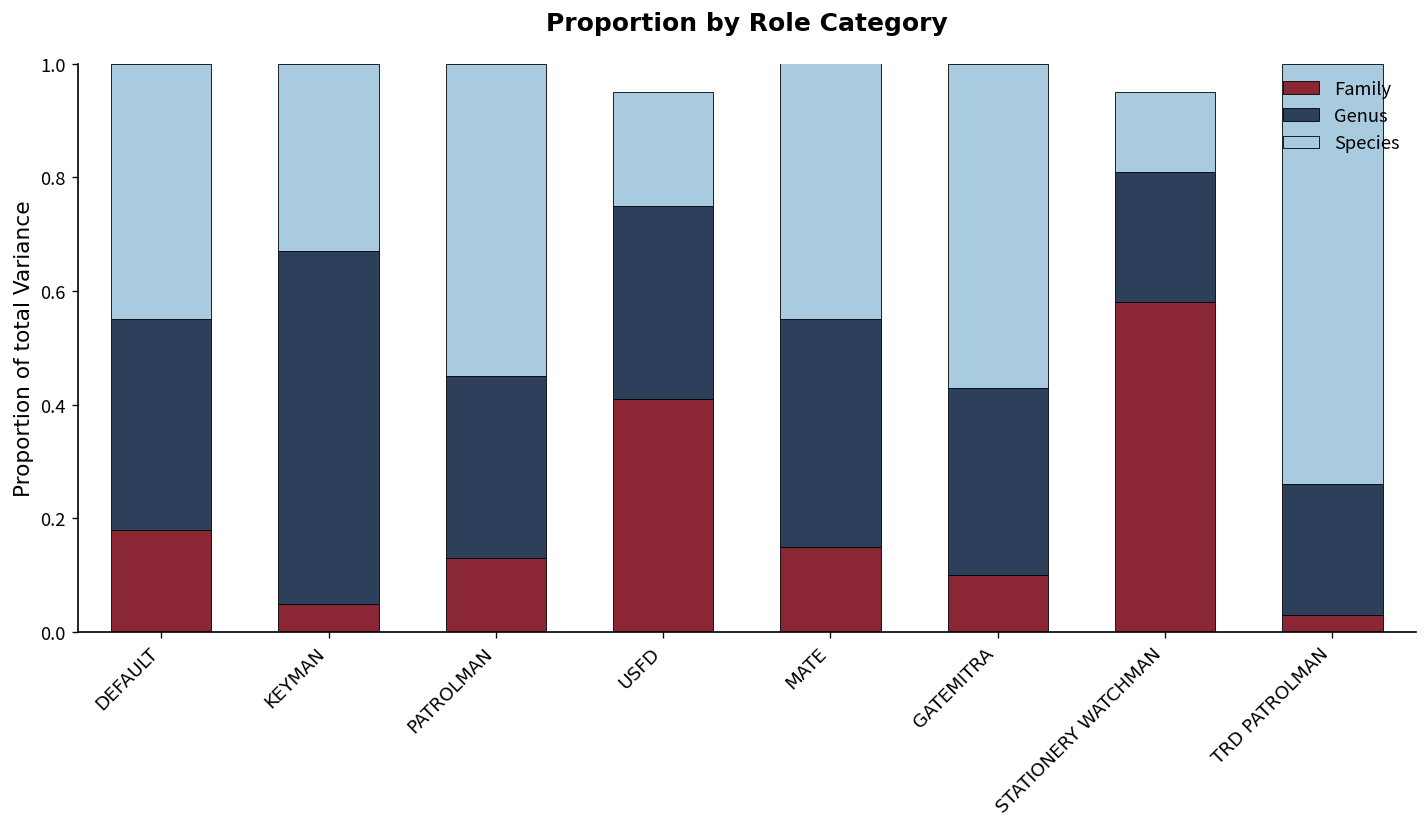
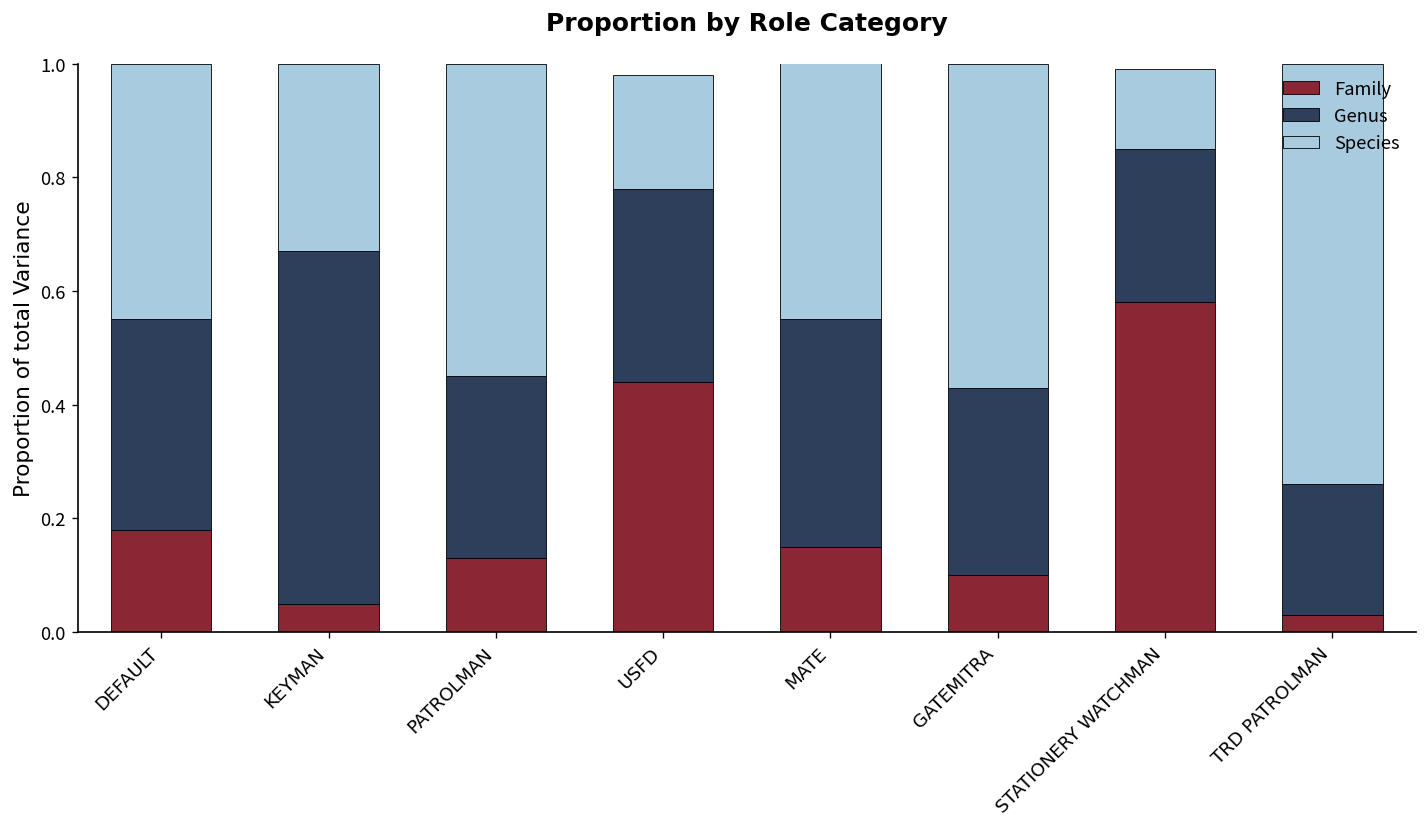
  {
    "Family": {
      "DEFAULT": 0.18,
      "KEYMAN": 0.05,
      "PATROLMAN": 0.13,
-     "USFD": 0.41,
+     "USFD": 0.44,
      "MATE": 0.15,
      "GATEMITRA": 0.10,
      "STATIONERY WATCHMAN": 0.58,
      "TRD PATROLMAN": 0.03
    },
    "Genus": {
      "DEFAULT": 0.37,
      "KEYMAN": 0.62,
      "PATROLMAN": 0.32,
      "USFD": 0.34,
      "MATE": 0.40,
      "GATEMITRA": 0.33,
-     "STATIONERY WATCHMAN": 0.23,
+     "STATIONERY WATCHMAN": 0.27,
      "TRD PATROLMAN": 0.23
    },
    "Species": {
      "DEFAULT": 0.45,
      "KEYMAN": 0.33,
      "PATROLMAN": 0.55,
      "USFD": 0.20,
      "GATEMITRA": 0.57,
      "STATIONERY WATCHMAN": 0.14,
      "TRD PATROLMAN": 0.74
    }
  }
